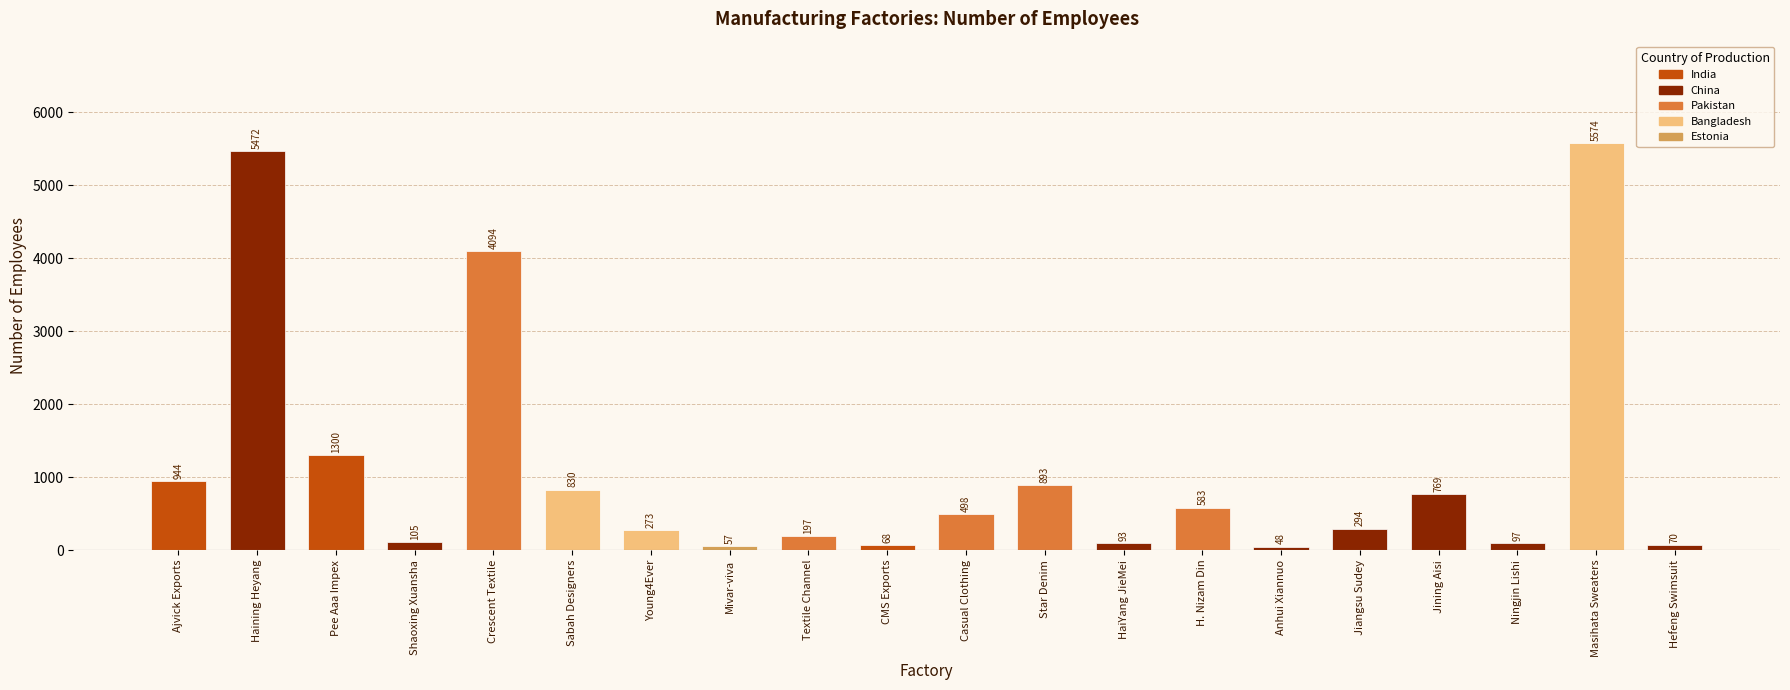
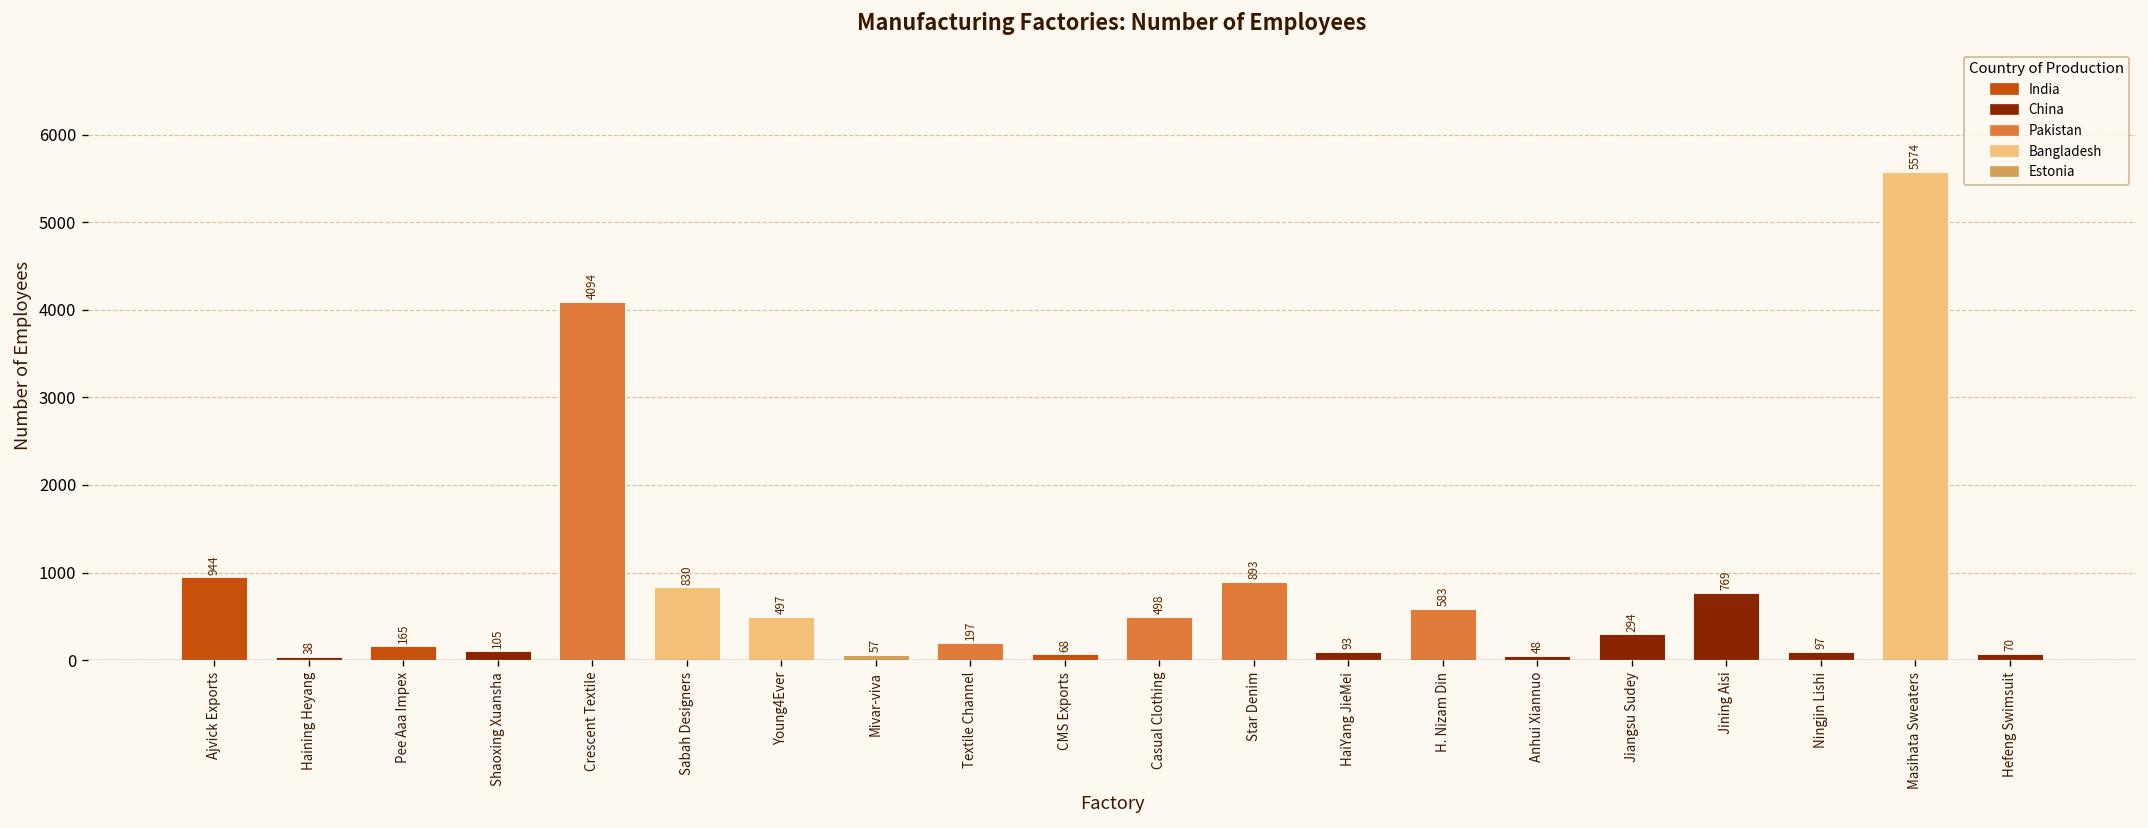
  {
    "Ajvick Exports": 944,
-   "Haining Heyang": 5472,
-   "Pee Aaa Impex": 1300,
+   "Haining Heyang": 38,
+   "Pee Aaa Impex": 165,
    "Shaoxing Xuansha": 105,
    "Crescent Textile": 4094,
    "Sabah Designers": 830,
-   "Young4Ever": 273,
+   "Young4Ever": 497,
    "Mivar-viva": 57,
    "Textile Channel": 197,
    "CMS Exports": 68,
    "Casual Clothing": 498,
    "Star Denim": 893,
    "HaiYang JieMei": 93,
    "H. Nizam Din": 583,
    "Anhui Xiannuo": 48,
    "Jiangsu Sudey": 294,
    "Jining Aisi": 769,
    "Ningjin Lishi": 97,
    "Masihata Sweaters": 5574,
    "Hefeng Swimsuit": 70
  }
